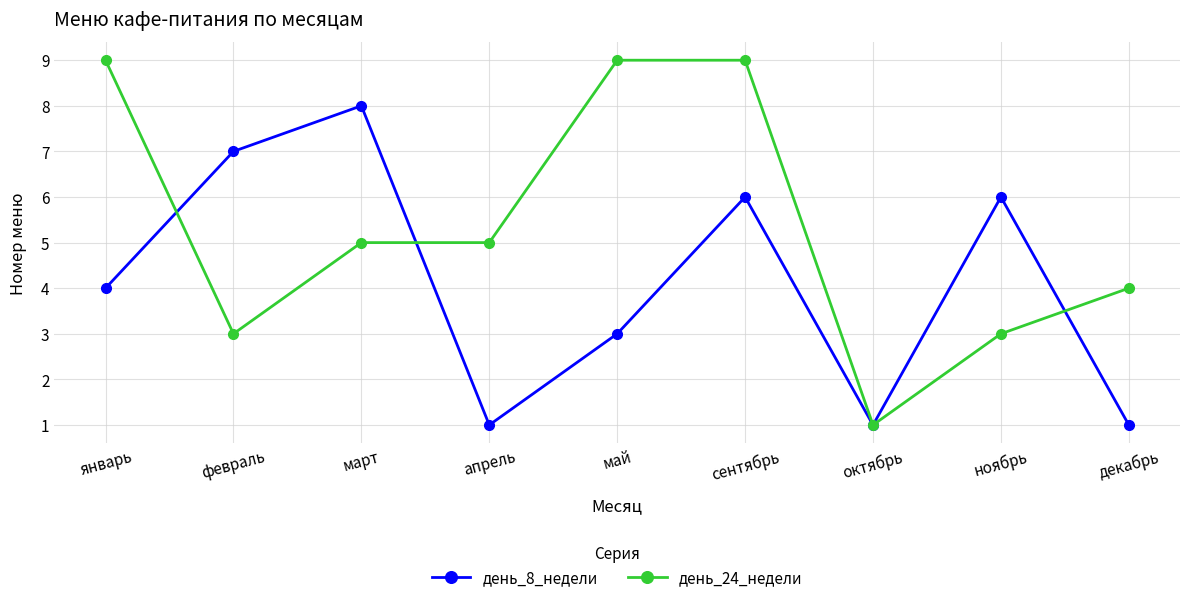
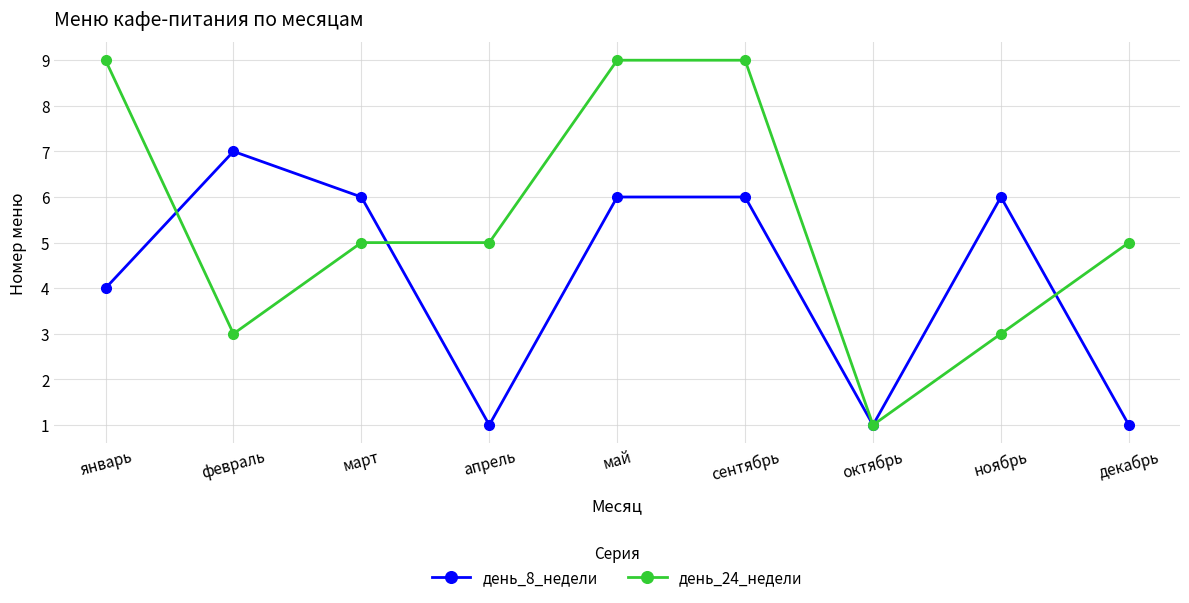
  {
    "день_8_недели": {
      "январь": 4,
      "февраль": 7,
-     "март": 8,
+     "март": 6,
      "апрель": 1,
-     "май": 3,
+     "май": 6,
      "сентябрь": 6,
      "ноябрь": 6,
      "декабрь": 1
    },
    "день_24_недели": {
      "январь": 9,
      "февраль": 3,
      "март": 5,
      "апрель": 5,
      "май": 9,
      "сентябрь": 9,
      "ноябрь": 3,
-     "декабрь": 4
+     "декабрь": 5
    }
  }
